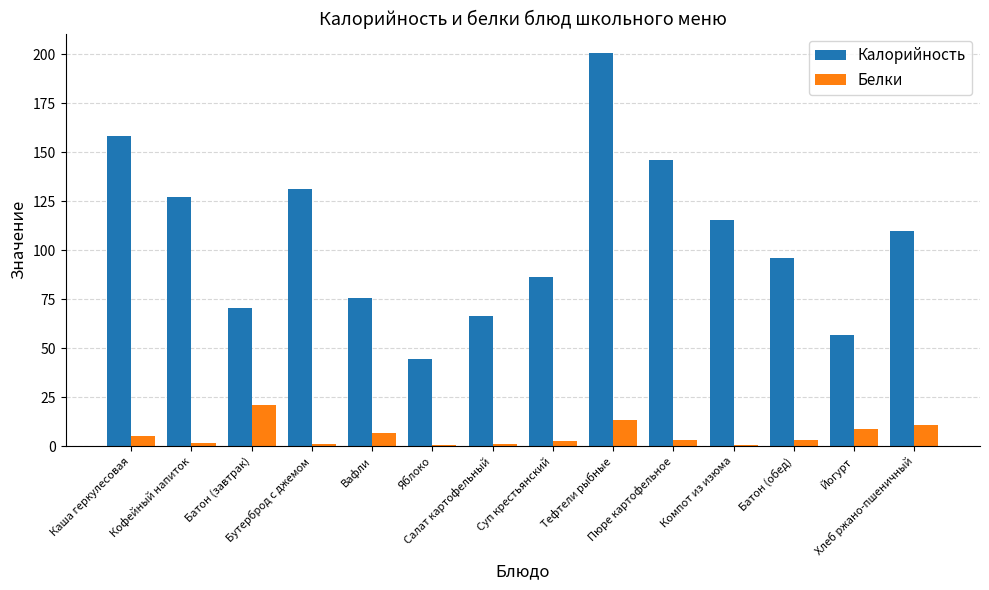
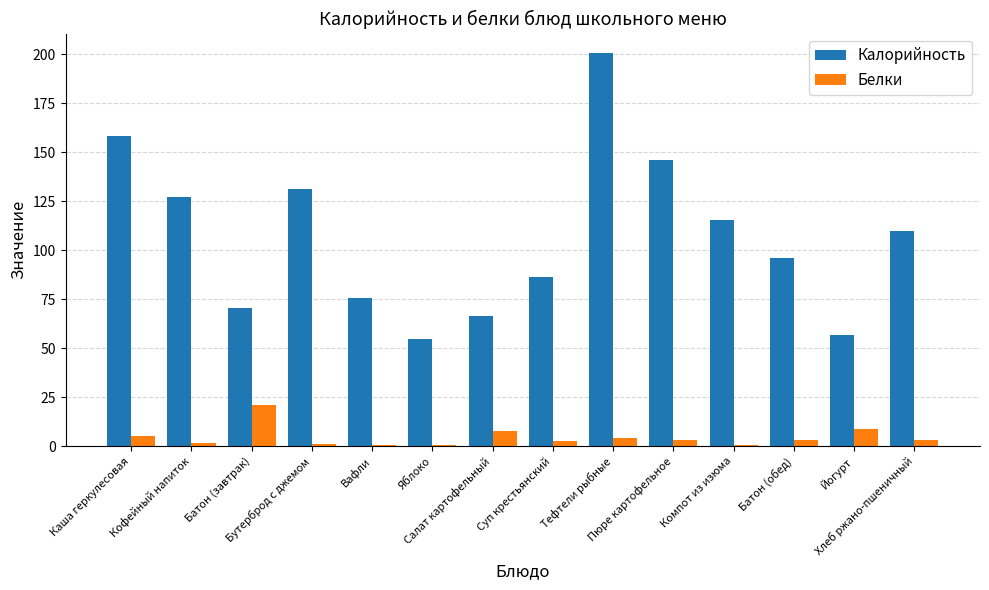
  {
    "Калорийность": {
      "Каша геркулесовая": 158,
      "Кофейный напиток": 127,
      "Батон (завтрак)": 70,
      "Бутерброд с джемом": 132,
      "Вафли": 76,
-     "Яблоко": 44,
+     "Яблоко": 55,
      "Салат картофельный": 66,
      "Суп крестьянский": 86,
      "Тефтели рыбные": 201,
      "Пюре картофельное": 146,
      "Компот из изюма": 115,
      "Батон (обед)": 96,
      "Йогурт": 57,
      "Хлеб ржано-пшеничный": 110
    },
    "Белки": {
      "Каша геркулесовая": 5,
      "Кофейный напиток": 2,
      "Батон (завтрак)": 21,
-     "Вафли": 7,
-     "Салат картофельный": 1,
+     "Вафли": 1,
+     "Салат картофельный": 8,
      "Суп крестьянский": 3,
-     "Тефтели рыбные": 13,
+     "Тефтели рыбные": 4,
      "Пюре картофельное": 3,
      "Батон (обед)": 3,
      "Йогурт": 9,
-     "Хлеб ржано-пшеничный": 11
+     "Хлеб ржано-пшеничный": 3
    }
  }
